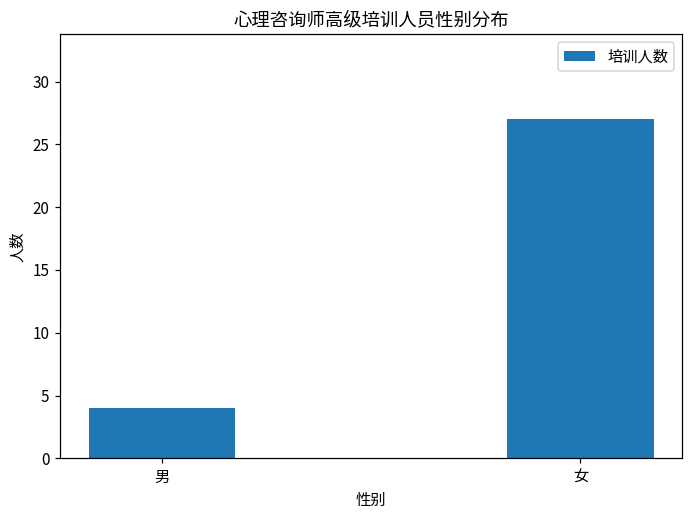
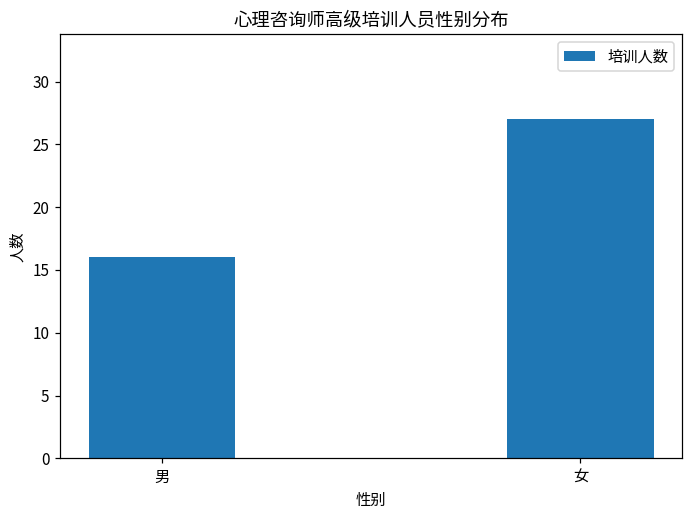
  {
-   "男": 4,
+   "男": 16,
    "女": 27
  }
